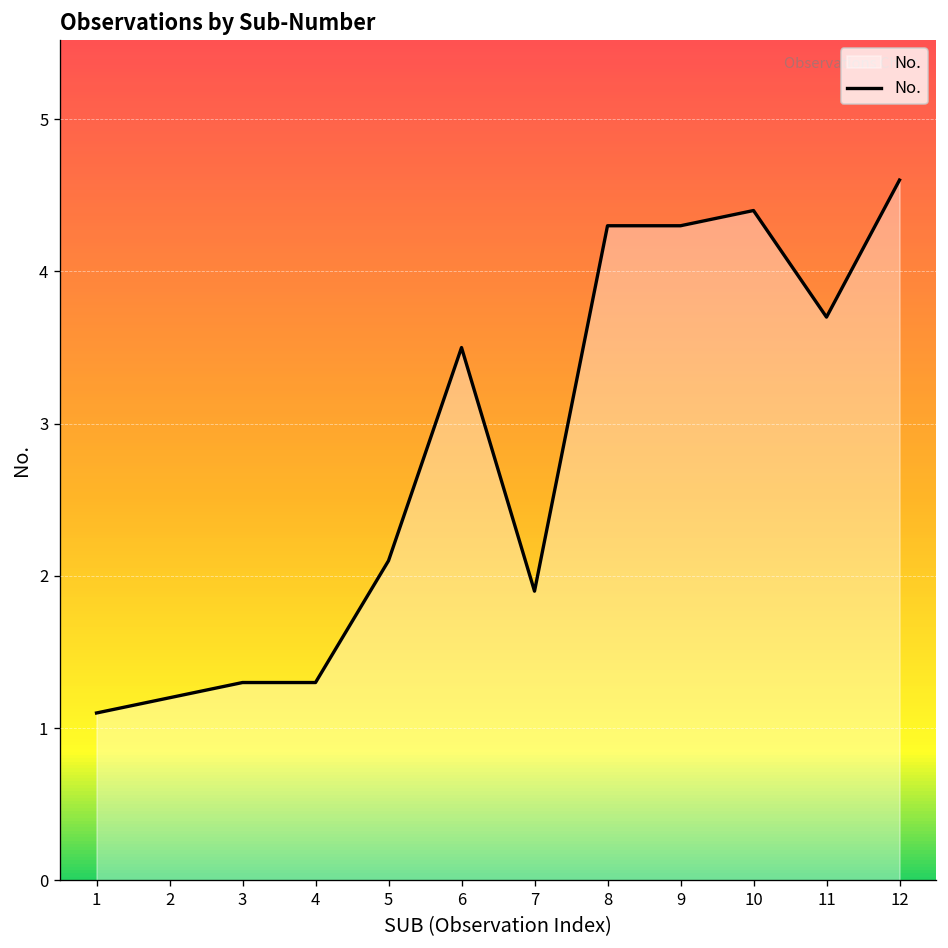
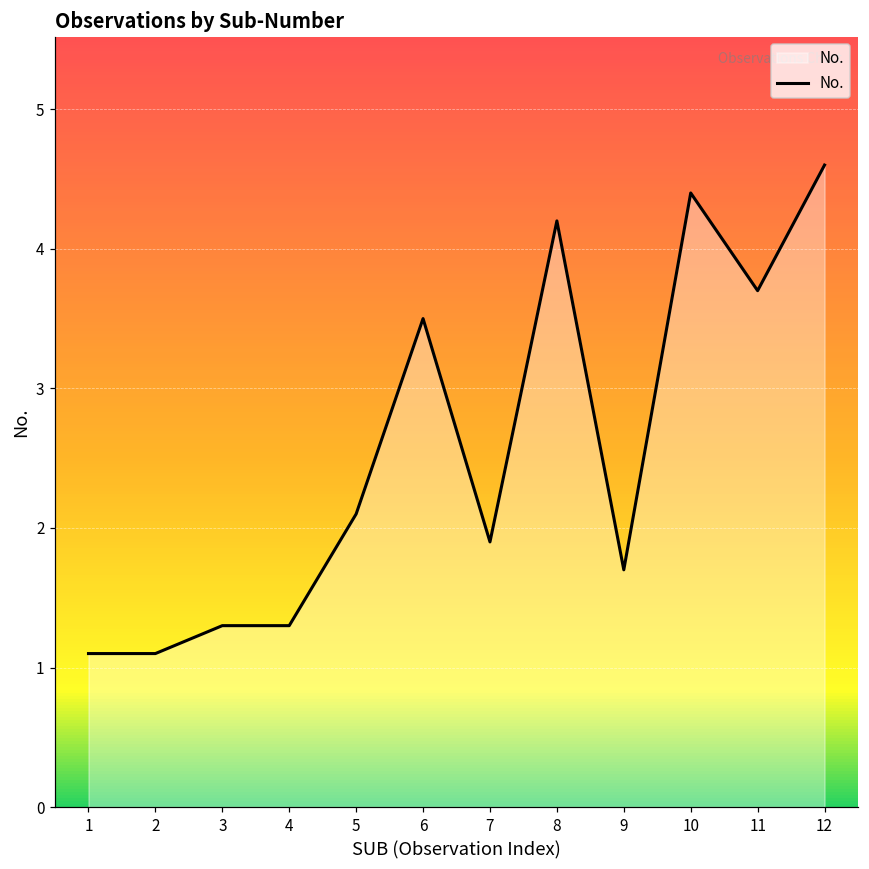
  {
    "1": 1.1,
-   "2": 1.2,
+   "2": 1.1,
    "3": 1.3,
    "4": 1.3,
    "5": 2.1,
    "6": 3.5,
    "7": 1.9,
-   "8": 4.3,
-   "9": 4.3,
+   "8": 4.2,
+   "9": 1.7,
    "10": 4.4,
    "11": 3.7,
    "12": 4.6
  }
